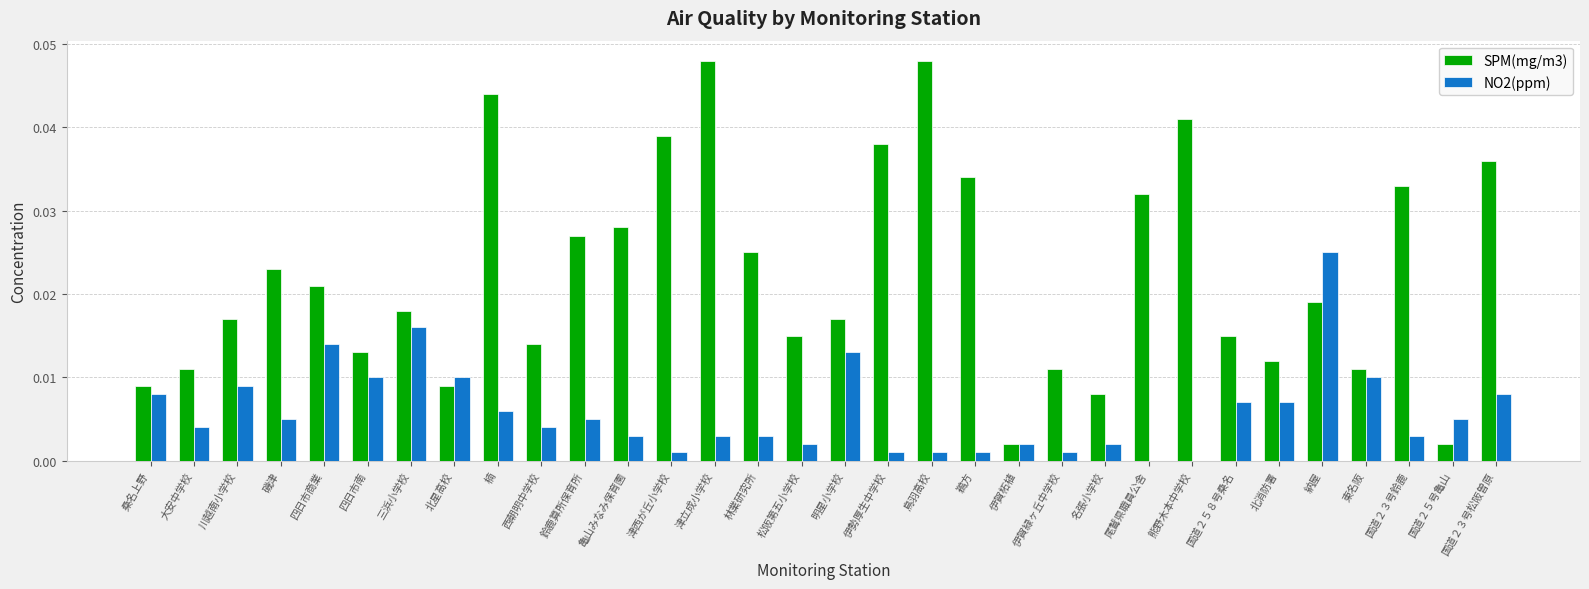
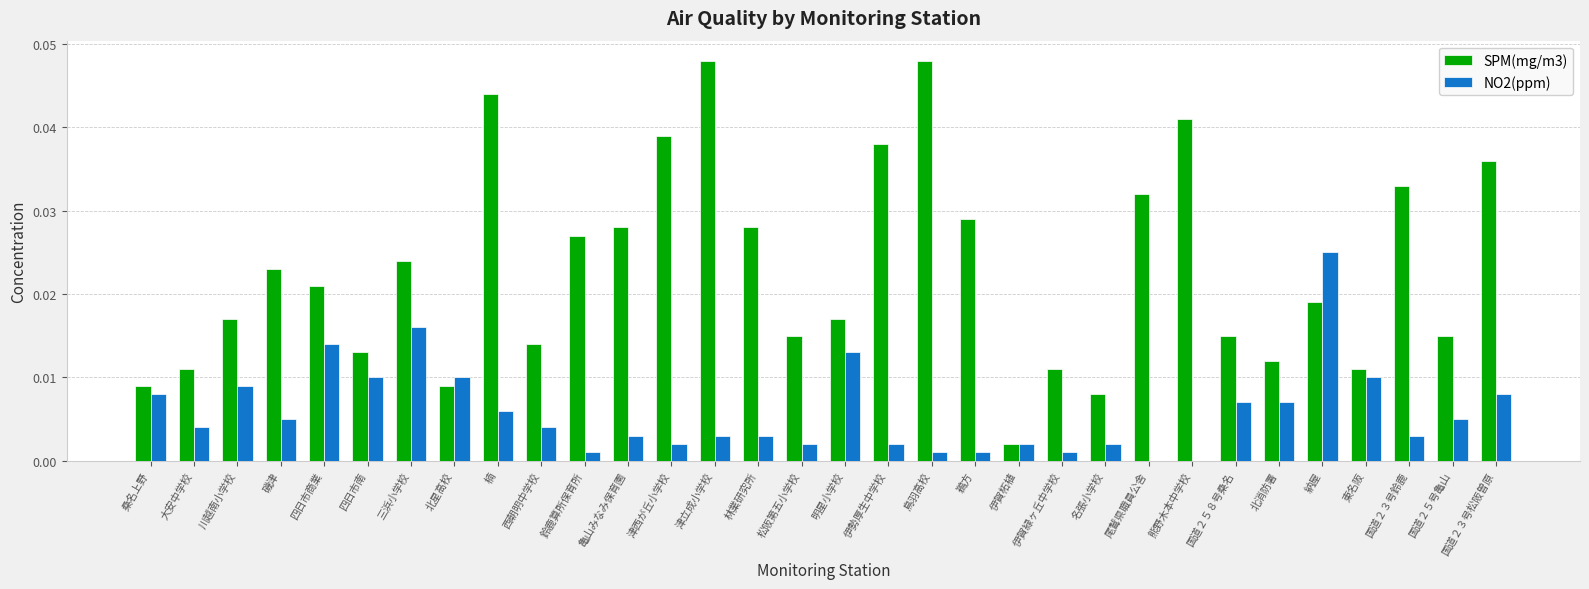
  {
    "SPM(mg/m3)": {
      "桑名上野": 0.009,
      "大安中学校": 0.011,
      "川越南小学校": 0.017,
      "磯津": 0.023,
      "四日市商業": 0.021,
      "四日市南": 0.013,
-     "三浜小学校": 0.018,
+     "三浜小学校": 0.024,
      "北星高校": 0.009,
      "楠": 0.044,
      "西朝明中学校": 0.014,
      "鈴鹿算所保育所": 0.027,
      "亀山みなみ保育園": 0.028,
      "津西が丘小学校": 0.039,
      "津立成小学校": 0.048,
-     "林業研究所": 0.025,
+     "林業研究所": 0.028,
      "松阪第五小学校": 0.015,
      "明星小学校": 0.017,
      "伊勢厚生中学校": 0.038,
      "鳥羽高校": 0.048,
-     "鵜方": 0.034,
+     "鵜方": 0.029,
      "伊賀柘植": 0.002,
      "伊賀緑ヶ丘中学校": 0.011,
      "名張小学校": 0.008,
      "尾鷲県職員公舎": 0.032,
      "熊野木本中学校": 0.041,
      "国道２５８号桑名": 0.015,
      "北消防署": 0.012,
      "納屋": 0.019,
      "東名阪": 0.011,
      "国道２３号鈴鹿": 0.033,
-     "国道２５号亀山": 0.002,
+     "国道２５号亀山": 0.015,
      "国道２３号松阪曽原": 0.036
    },
    "NO2(ppm)": {
      "桑名上野": 0.008,
      "大安中学校": 0.004,
      "川越南小学校": 0.009,
      "磯津": 0.005,
      "四日市商業": 0.014,
      "四日市南": 0.010,
      "三浜小学校": 0.016,
      "北星高校": 0.010,
      "楠": 0.006,
      "西朝明中学校": 0.004,
-     "鈴鹿算所保育所": 0.005,
+     "鈴鹿算所保育所": 0.001,
      "亀山みなみ保育園": 0.003,
-     "津西が丘小学校": 0.001,
+     "津西が丘小学校": 0.002,
      "津立成小学校": 0.003,
      "林業研究所": 0.003,
      "松阪第五小学校": 0.002,
      "明星小学校": 0.013,
-     "伊勢厚生中学校": 0.001,
+     "伊勢厚生中学校": 0.002,
      "鳥羽高校": 0.001,
      "鵜方": 0.001,
      "伊賀柘植": 0.002,
      "伊賀緑ヶ丘中学校": 0.001,
      "名張小学校": 0.002,
      "尾鷲県職員公舎": 0.000,
      "熊野木本中学校": 0.000,
      "国道２５８号桑名": 0.007,
      "北消防署": 0.007,
      "納屋": 0.025,
      "東名阪": 0.010,
      "国道２３号鈴鹿": 0.003,
      "国道２５号亀山": 0.005,
      "国道２３号松阪曽原": 0.008
    }
  }
